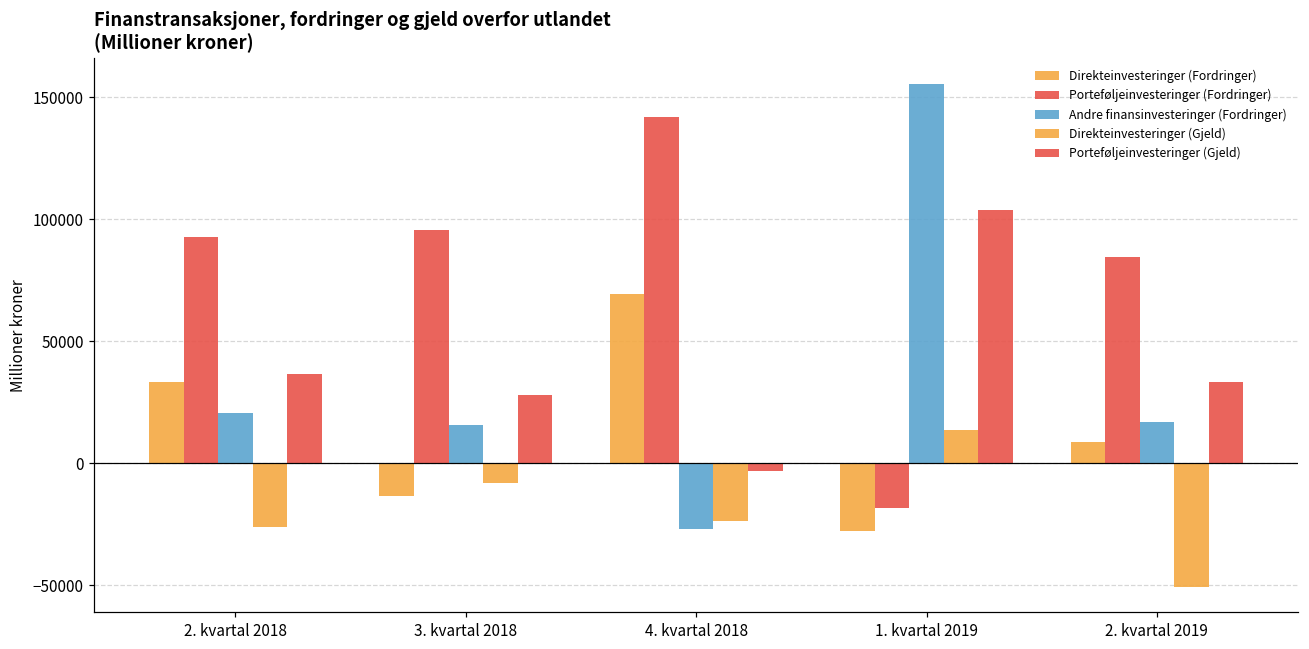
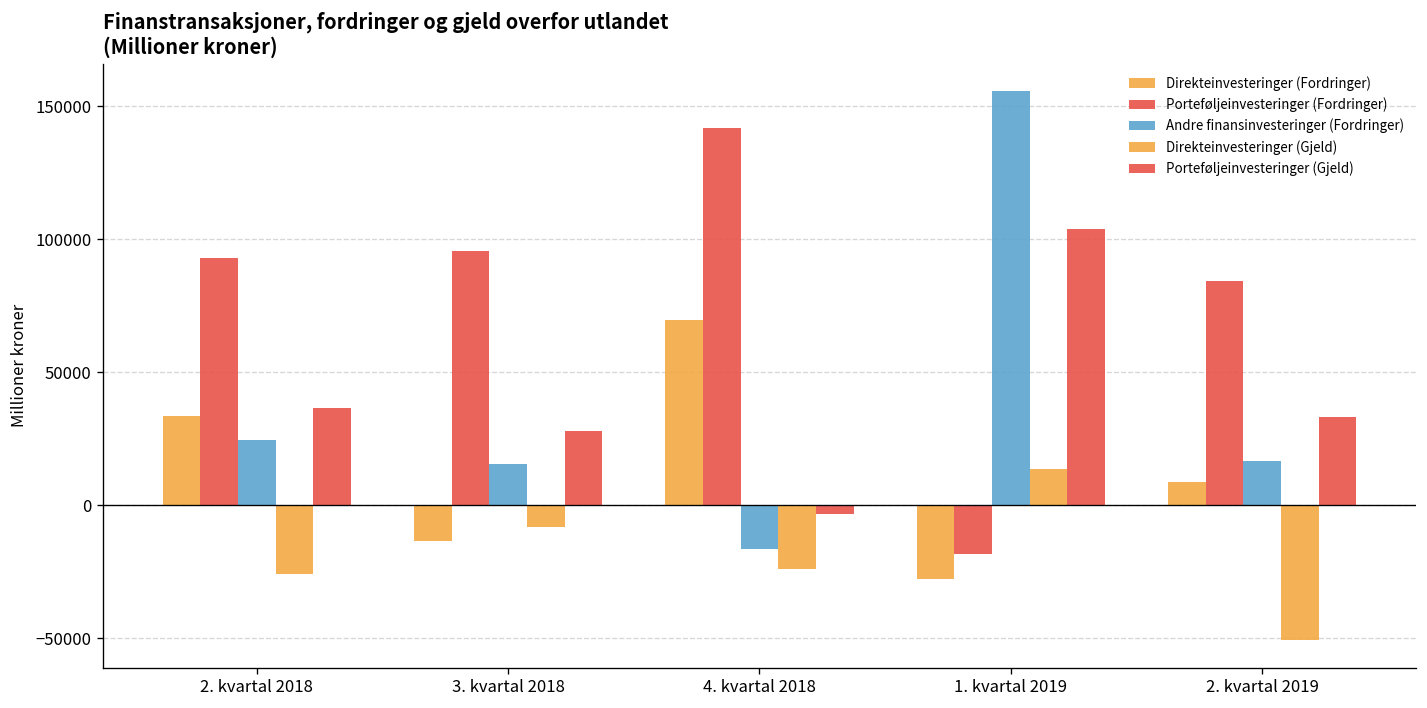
  {
    "Andre finansinvesteringer (Fordringer)": {
-     "2. kvartal 2018": 21000,
+     "2. kvartal 2018": 24000,
      "3. kvartal 2018": 16000,
-     "4. kvartal 2018": -27000,
+     "4. kvartal 2018": -16000,
      "1. kvartal 2019": 156000,
      "2. kvartal 2019": 17000
    }
  }
